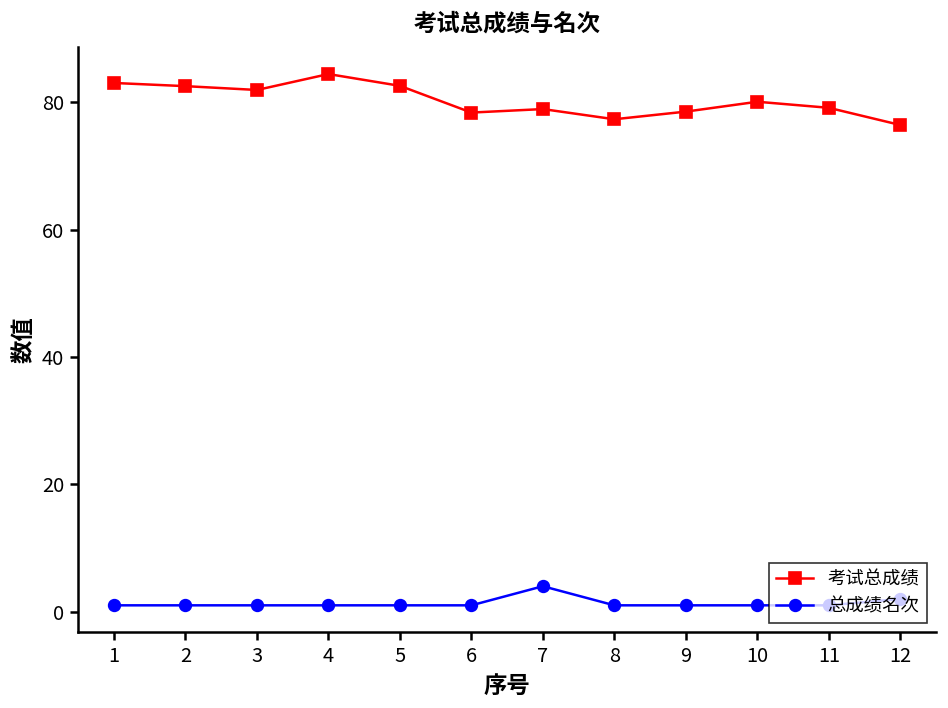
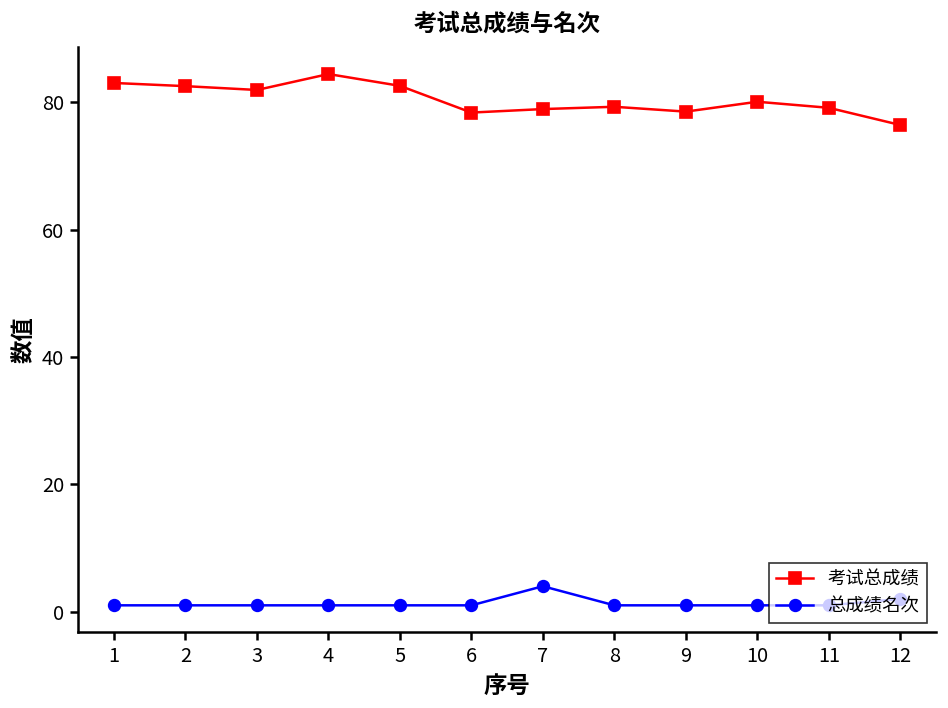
  {
    "考试总成绩": {
      "1": 83,
      "2": 83,
      "3": 82,
      "4": 84,
      "5": 83,
      "6": 78,
      "7": 79,
-     "8": 77,
+     "8": 79,
      "9": 79,
      "10": 80,
      "11": 79,
      "12": 76
    },
    "总成绩名次": {
      "1": 1,
      "2": 1,
      "3": 1,
      "4": 1,
      "5": 1,
      "6": 1,
      "7": 4,
      "8": 1,
      "9": 1,
      "10": 1
    }
  }
